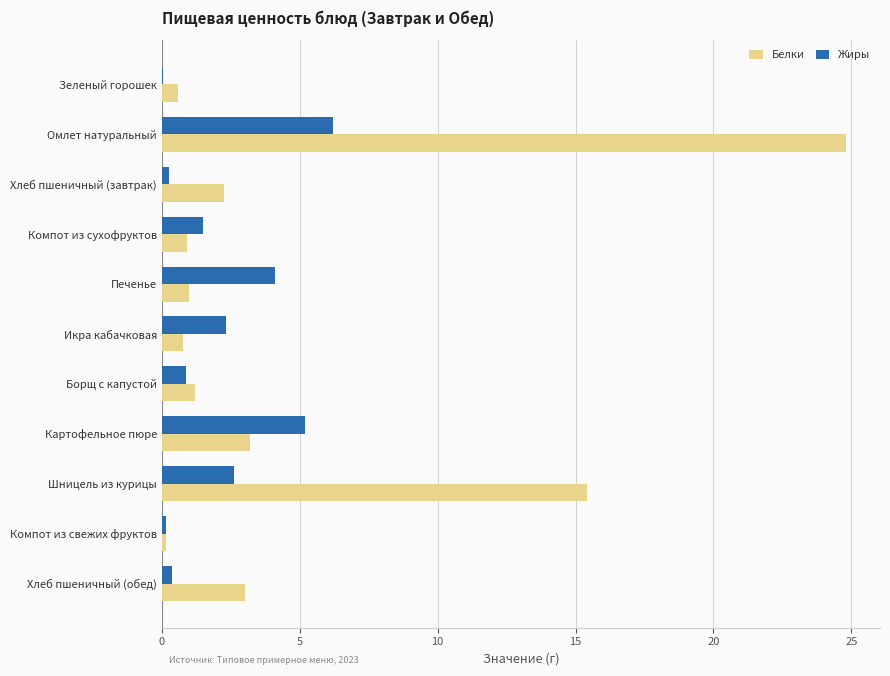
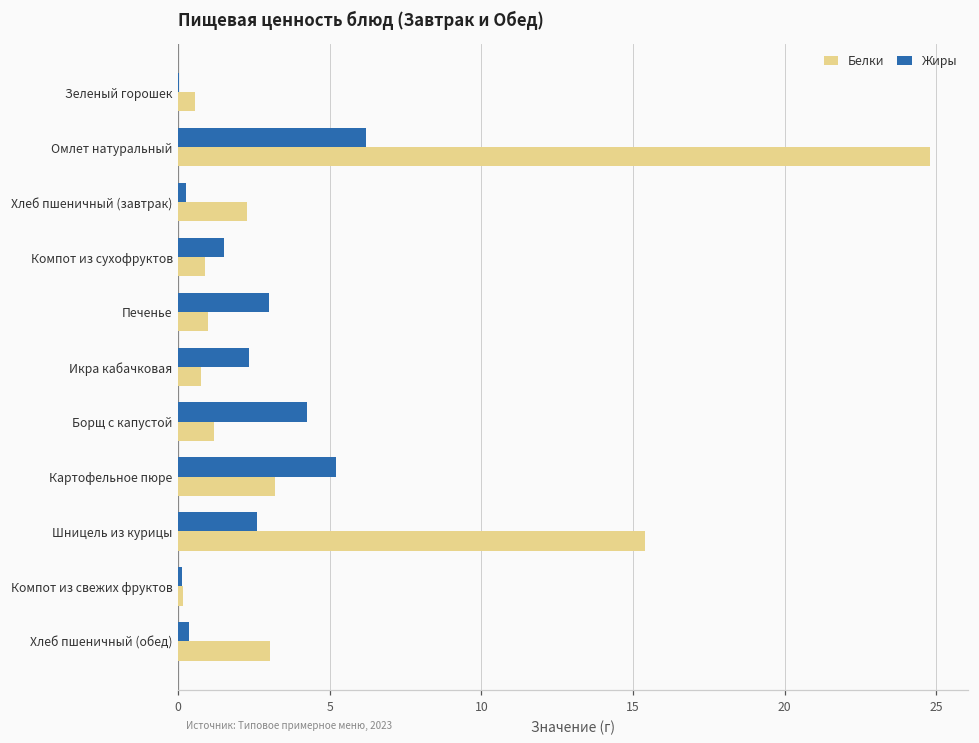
  {
    "Белки": {
      "Зеленый горошек": 0.6,
      "Омлет натуральный": 24.8,
      "Хлеб пшеничный (завтрак)": 2.3,
      "Компот из сухофруктов": 0.9,
      "Печенье": 1.0,
      "Икра кабачковая": 0.8,
      "Борщ с капустой": 1.2,
      "Картофельное пюре": 3.2,
      "Шницель из курицы": 15.4,
      "Компот из свежих фруктов": 0.2,
      "Хлеб пшеничный (обед)": 3.0
    },
    "Жиры": {
      "Омлет натуральный": 6.2,
      "Хлеб пшеничный (завтрак)": 0.3,
      "Компот из сухофруктов": 1.5,
-     "Печенье": 4.1,
+     "Печенье": 3.0,
      "Икра кабачковая": 2.3,
-     "Борщ с капустой": 0.9,
+     "Борщ с капустой": 4.3,
      "Картофельное пюре": 5.2,
      "Шницель из курицы": 2.6,
      "Компот из свежих фруктов": 0.1,
      "Хлеб пшеничный (обед)": 0.4
    }
  }
